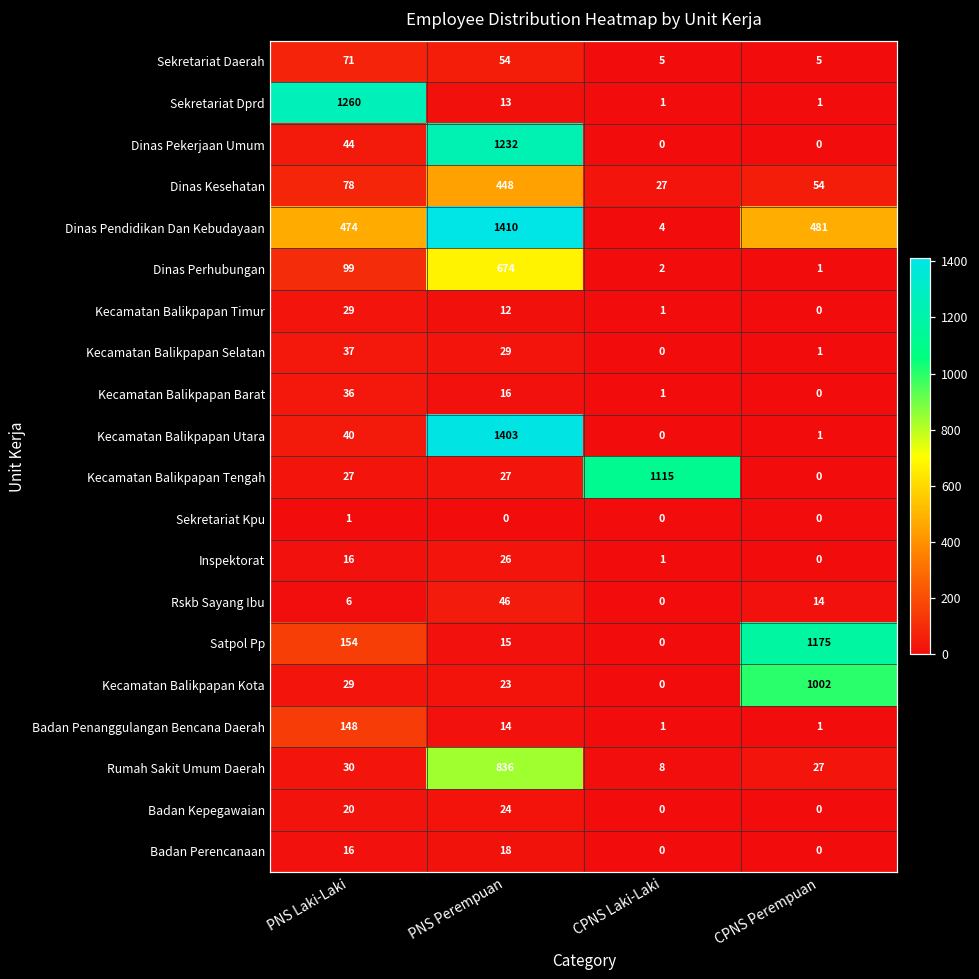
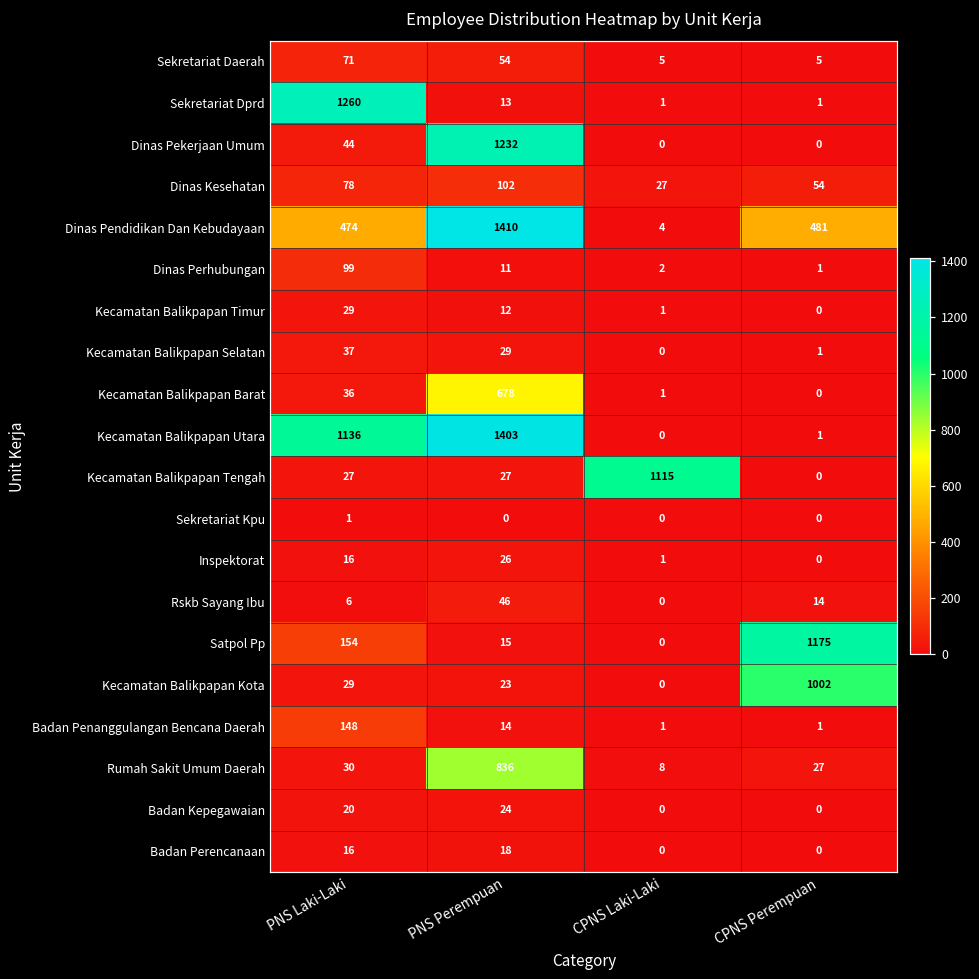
  {
    "Sekretariat Daerah": {
      "PNS Laki-Laki": 71,
      "PNS Perempuan": 54,
      "CPNS Laki-Laki": 5,
      "CPNS Perempuan": 5
    },
    "Sekretariat Dprd": {
      "PNS Laki-Laki": 1260,
      "PNS Perempuan": 13,
      "CPNS Laki-Laki": 1,
      "CPNS Perempuan": 1
    },
    "Dinas Pekerjaan Umum": {
      "PNS Laki-Laki": 44,
      "PNS Perempuan": 1232,
      "CPNS Laki-Laki": 0,
      "CPNS Perempuan": 0
    },
    "Dinas Kesehatan": {
      "PNS Laki-Laki": 78,
-     "PNS Perempuan": 448,
+     "PNS Perempuan": 102,
      "CPNS Laki-Laki": 27,
      "CPNS Perempuan": 54
    },
    "Dinas Pendidikan Dan Kebudayaan": {
      "PNS Laki-Laki": 474,
      "PNS Perempuan": 1410,
      "CPNS Laki-Laki": 4,
      "CPNS Perempuan": 481
    },
    "Dinas Perhubungan": {
      "PNS Laki-Laki": 99,
-     "PNS Perempuan": 674,
+     "PNS Perempuan": 11,
      "CPNS Laki-Laki": 2,
      "CPNS Perempuan": 1
    },
    "Kecamatan Balikpapan Timur": {
      "PNS Laki-Laki": 29,
      "PNS Perempuan": 12,
      "CPNS Laki-Laki": 1,
      "CPNS Perempuan": 0
    },
    "Kecamatan Balikpapan Selatan": {
      "PNS Laki-Laki": 37,
      "PNS Perempuan": 29,
      "CPNS Laki-Laki": 0,
      "CPNS Perempuan": 1
    },
    "Kecamatan Balikpapan Barat": {
      "PNS Laki-Laki": 36,
-     "PNS Perempuan": 16,
+     "PNS Perempuan": 678,
      "CPNS Laki-Laki": 1,
      "CPNS Perempuan": 0
    },
    "Kecamatan Balikpapan Utara": {
-     "PNS Laki-Laki": 40,
+     "PNS Laki-Laki": 1136,
      "PNS Perempuan": 1403,
      "CPNS Laki-Laki": 0,
      "CPNS Perempuan": 1
    },
    "Kecamatan Balikpapan Tengah": {
      "PNS Laki-Laki": 27,
      "PNS Perempuan": 27,
      "CPNS Laki-Laki": 1115,
      "CPNS Perempuan": 0
    },
    "Sekretariat Kpu": {
      "PNS Laki-Laki": 1,
      "PNS Perempuan": 0,
      "CPNS Laki-Laki": 0,
      "CPNS Perempuan": 0
    },
    "Inspektorat": {
      "PNS Laki-Laki": 16,
      "PNS Perempuan": 26,
      "CPNS Laki-Laki": 1,
      "CPNS Perempuan": 0
    },
    "Rskb Sayang Ibu": {
      "PNS Laki-Laki": 6,
      "PNS Perempuan": 46,
      "CPNS Laki-Laki": 0,
      "CPNS Perempuan": 14
    },
    "Satpol Pp": {
      "PNS Laki-Laki": 154,
      "PNS Perempuan": 15,
      "CPNS Laki-Laki": 0,
      "CPNS Perempuan": 1175
    },
    "Kecamatan Balikpapan Kota": {
      "PNS Laki-Laki": 29,
      "PNS Perempuan": 23,
      "CPNS Laki-Laki": 0,
      "CPNS Perempuan": 1002
    },
    "Badan Penanggulangan Bencana Daerah": {
      "PNS Laki-Laki": 148,
      "PNS Perempuan": 14,
      "CPNS Laki-Laki": 1,
      "CPNS Perempuan": 1
    },
    "Rumah Sakit Umum Daerah": {
      "PNS Laki-Laki": 30,
      "PNS Perempuan": 836,
      "CPNS Laki-Laki": 8,
      "CPNS Perempuan": 27
    },
    "Badan Kepegawaian": {
      "PNS Laki-Laki": 20,
      "PNS Perempuan": 24,
      "CPNS Laki-Laki": 0,
      "CPNS Perempuan": 0
    },
    "Badan Perencanaan": {
      "PNS Laki-Laki": 16,
      "PNS Perempuan": 18,
      "CPNS Laki-Laki": 0,
      "CPNS Perempuan": 0
    }
  }
